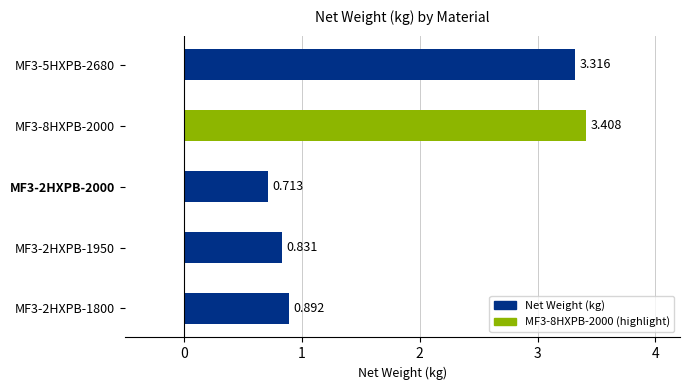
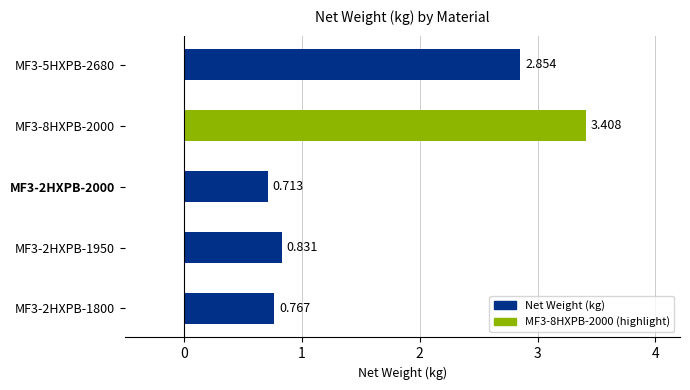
  {
-   "MF3-5HXPB-2680": 3.316,
+   "MF3-5HXPB-2680": 2.854,
    "MF3-8HXPB-2000": 3.408,
    "MF3-2HXPB-2000": 0.713,
    "MF3-2HXPB-1950": 0.831,
-   "MF3-2HXPB-1800": 0.892
+   "MF3-2HXPB-1800": 0.767
  }
